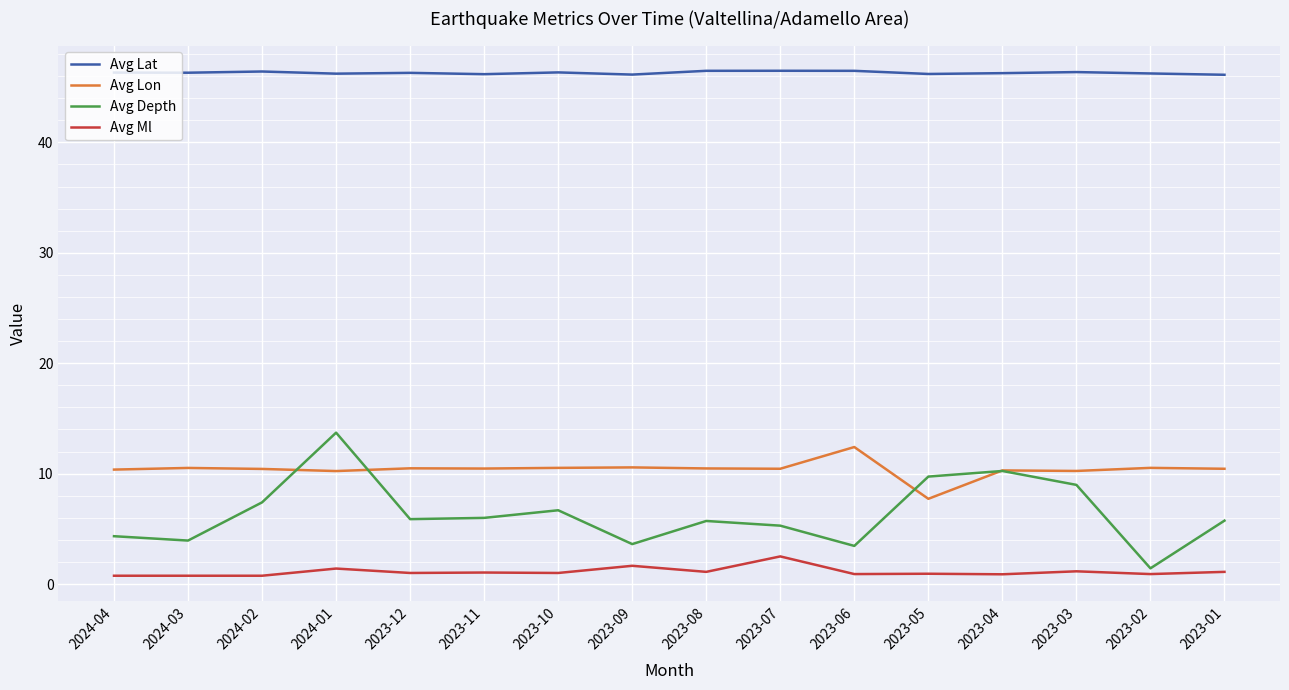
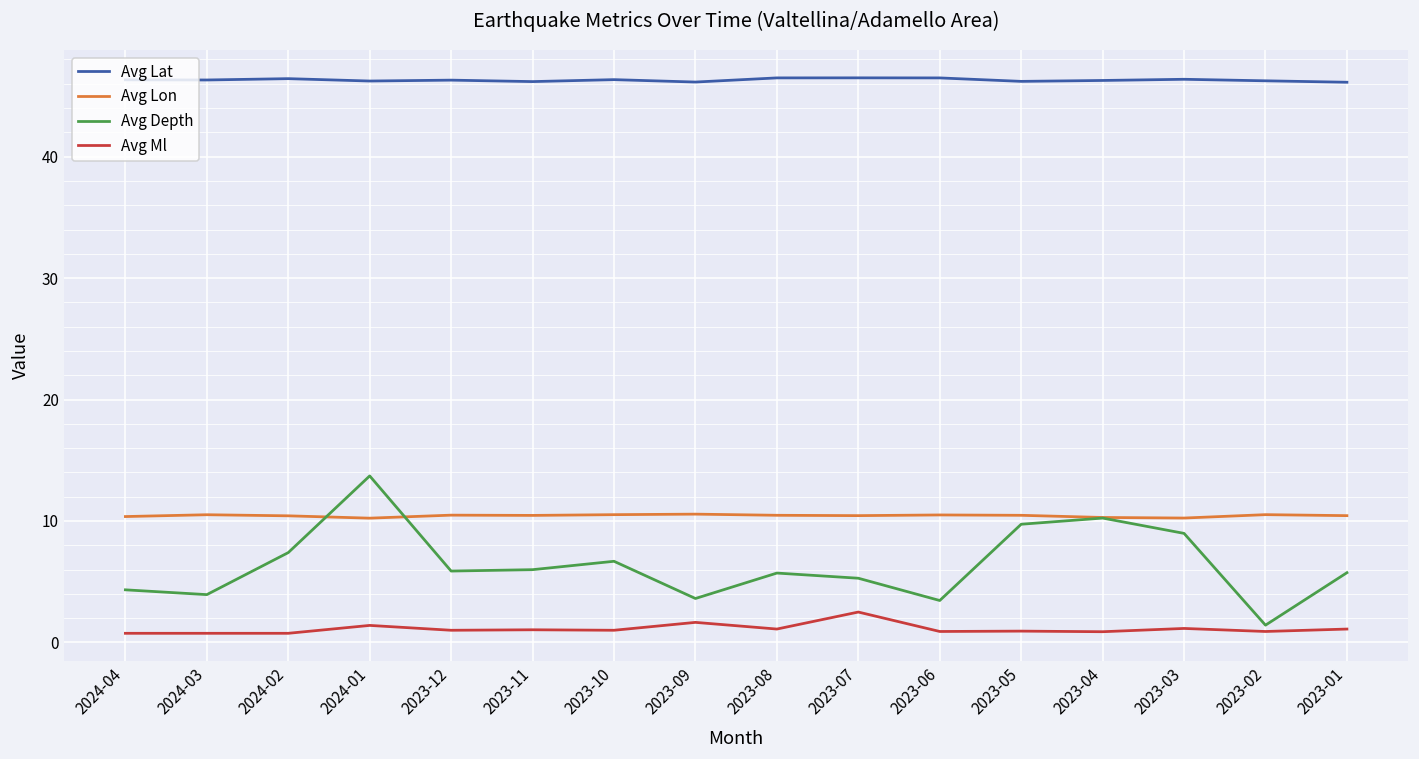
  {
    "Avg Lat": {
      "2024-03": 46.3,
      "2024-02": 46.4,
      "2024-01": 46.2,
      "2023-12": 46.3,
      "2023-11": 46.2,
      "2023-10": 46.3,
      "2023-09": 46.1,
      "2023-08": 46.5,
      "2023-07": 46.5,
      "2023-06": 46.5,
      "2023-05": 46.2,
      "2023-04": 46.3,
      "2023-03": 46.4,
      "2023-02": 46.2,
      "2023-01": 46.1
    },
    "Avg Lon": {
      "2024-04": 10.4,
      "2024-03": 10.5,
      "2024-02": 10.4,
      "2024-01": 10.2,
      "2023-12": 10.5,
      "2023-11": 10.5,
      "2023-10": 10.5,
      "2023-09": 10.6,
      "2023-08": 10.5,
      "2023-07": 10.4,
-     "2023-06": 12.4,
-     "2023-05": 7.7,
+     "2023-06": 10.5,
+     "2023-05": 10.5,
      "2023-03": 10.2,
      "2023-02": 10.5,
      "2023-01": 10.4
    },
    "Avg Depth": {
      "2024-04": 4.3,
      "2024-03": 3.9,
      "2024-02": 7.4,
      "2024-01": 13.7,
      "2023-12": 5.9,
      "2023-11": 6.0,
      "2023-10": 6.7,
      "2023-09": 3.6,
      "2023-08": 5.7,
      "2023-07": 5.3,
      "2023-06": 3.5,
      "2023-05": 9.7,
      "2023-03": 9.0,
      "2023-02": 1.4,
      "2023-01": 5.7
    },
    "Avg Ml": {
      "2024-04": 0.8,
      "2024-03": 0.8,
      "2024-02": 0.8,
      "2024-01": 1.4,
      "2023-12": 1.0,
      "2023-11": 1.0,
      "2023-10": 1.0,
      "2023-09": 1.7,
      "2023-08": 1.1,
      "2023-07": 2.5,
      "2023-06": 0.9,
      "2023-05": 0.9,
      "2023-04": 0.9,
      "2023-03": 1.2,
      "2023-02": 0.9,
      "2023-01": 1.1
    }
  }
